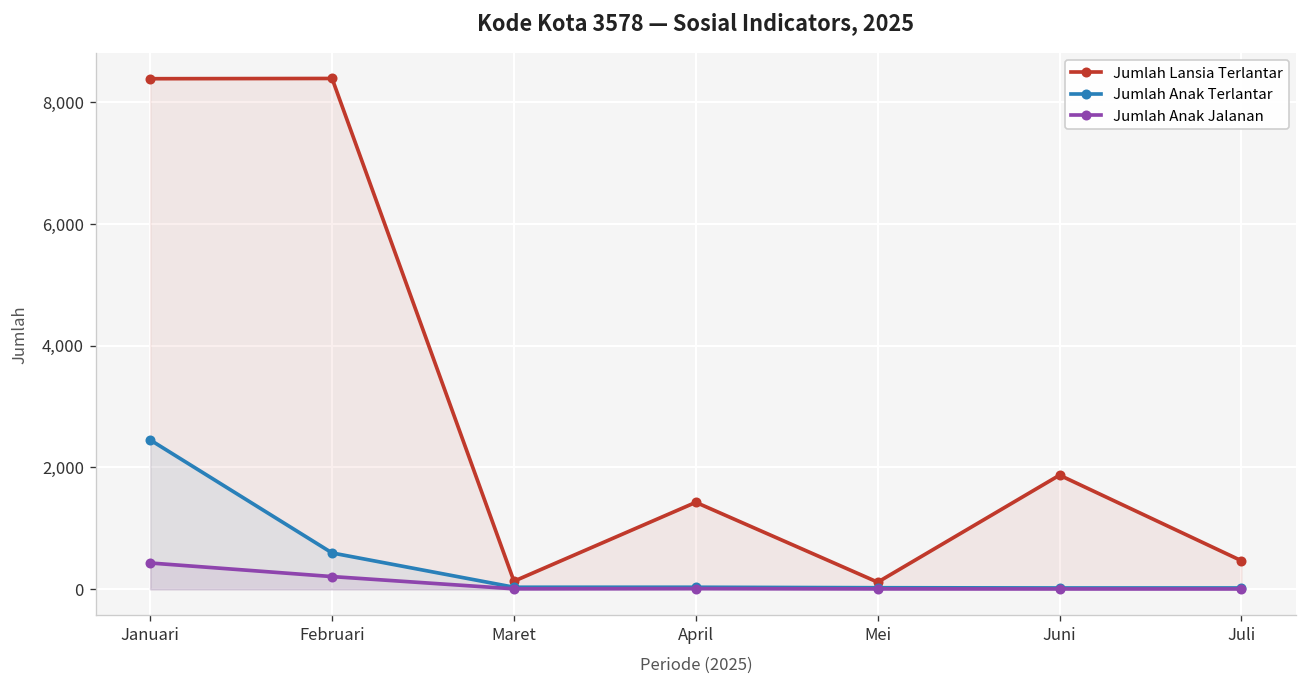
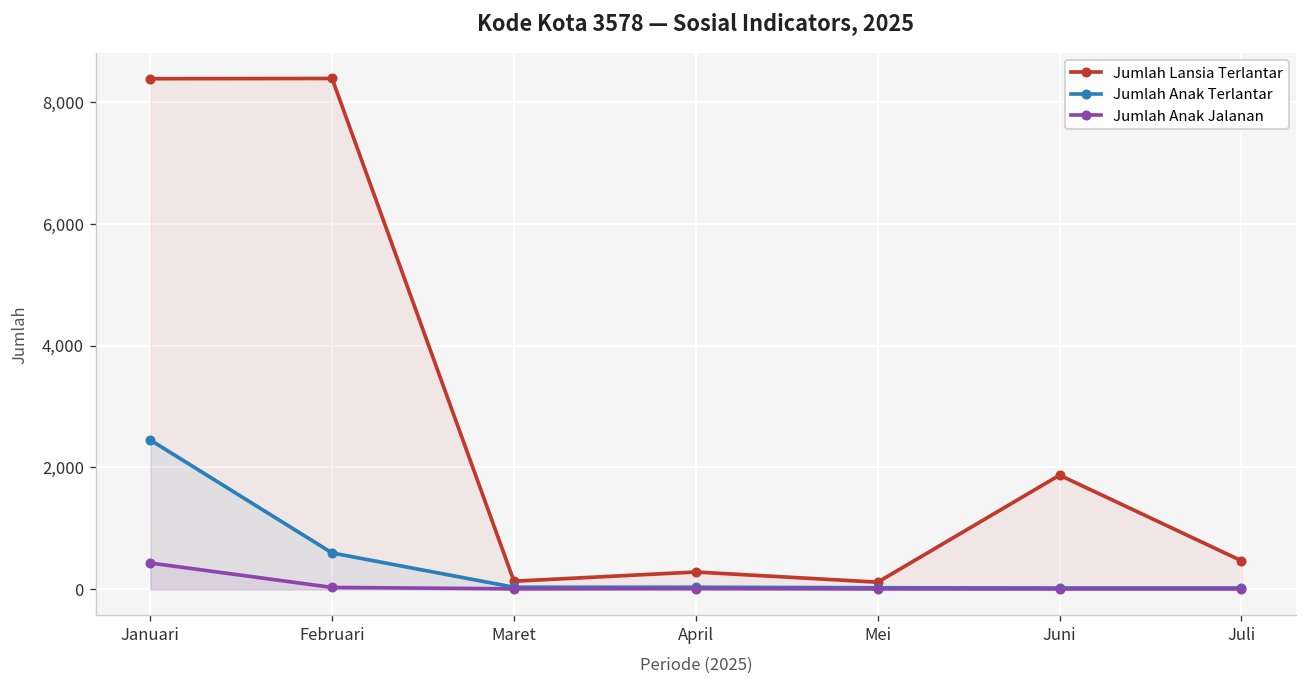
  {
    "Jumlah Lansia Terlantar": {
      "Januari": "8,400",
      "Februari": "8,400",
      "Maret": "100",
-     "April": "1,400",
+     "April": "300",
      "Mei": "100",
      "Juni": "1,900",
      "Juli": "500"
    },
    "Jumlah Anak Terlantar": {
      "Januari": "2,500",
      "Februari": "600"
    },
    "Jumlah Anak Jalanan": {
      "Januari": "400",
-     "Februari": "200"
+     "Februari": "0"
    }
  }
